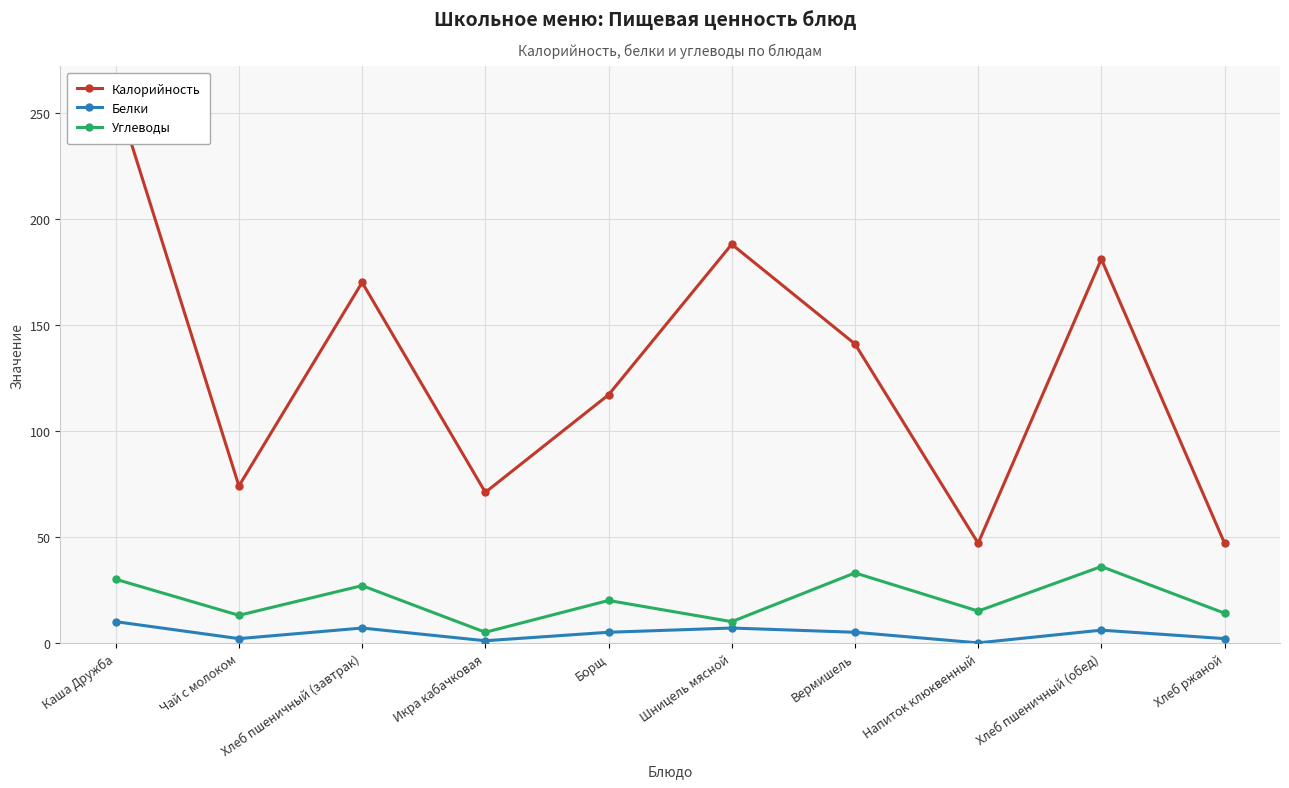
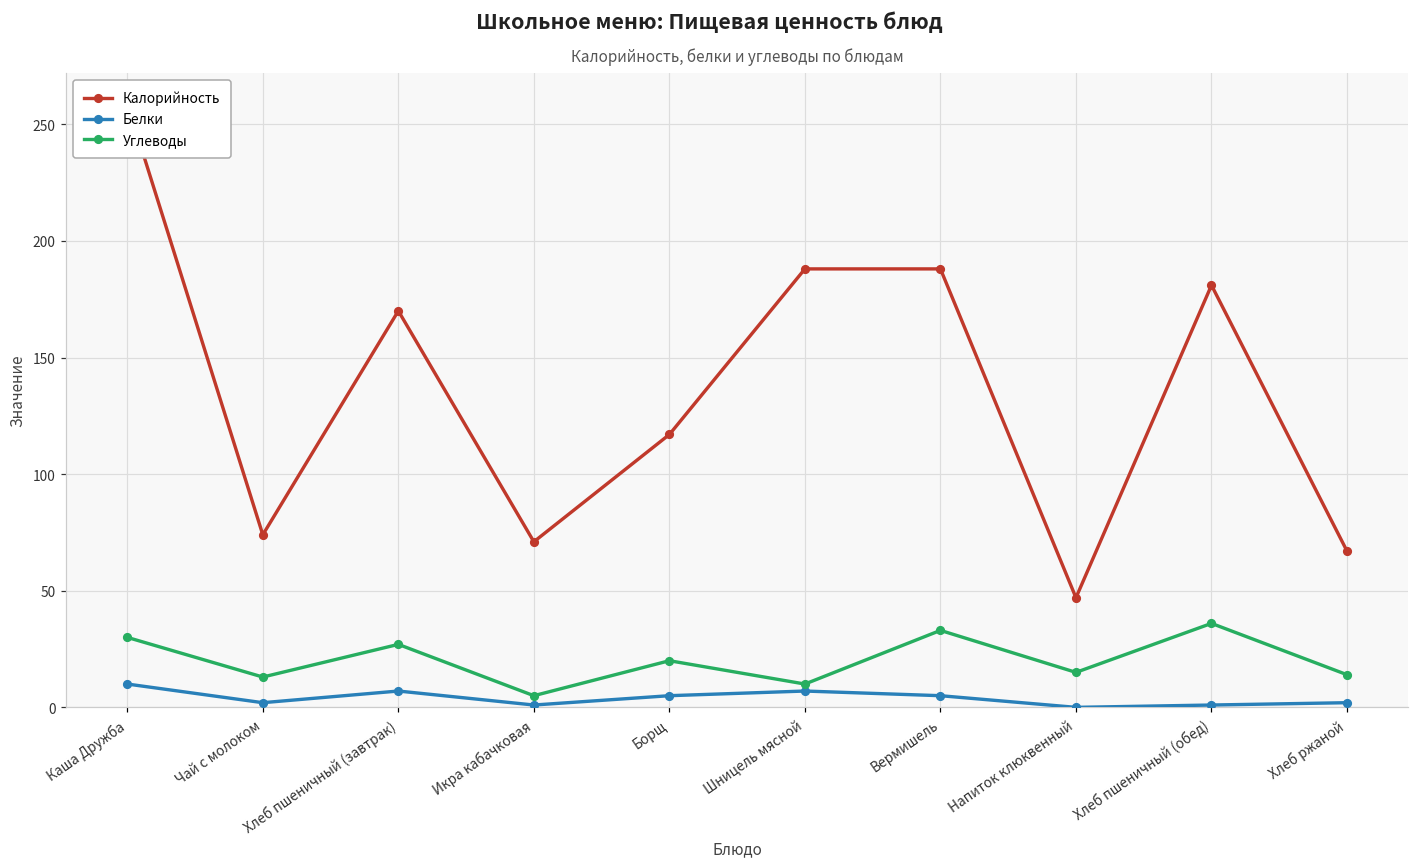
  {
    "Калорийность": {
      "Чай с молоком": 74,
      "Хлеб пшеничный (завтрак)": 170,
      "Икра кабачковая": 71,
      "Борщ": 117,
      "Шницель мясной": 188,
-     "Вермишель": 141,
+     "Вермишель": 188,
      "Напиток клюквенный": 47,
      "Хлеб пшеничный (обед)": 181,
-     "Хлеб ржаной": 47
+     "Хлеб ржаной": 67
    },
    "Белки": {
      "Каша Дружба": 10,
      "Чай с молоком": 2,
      "Хлеб пшеничный (завтрак)": 7,
      "Икра кабачковая": 1,
      "Борщ": 5,
      "Шницель мясной": 7,
      "Вермишель": 5,
      "Напиток клюквенный": 0,
-     "Хлеб пшеничный (обед)": 6,
+     "Хлеб пшеничный (обед)": 1,
      "Хлеб ржаной": 2
    },
    "Углеводы": {
      "Каша Дружба": 30,
      "Чай с молоком": 13,
      "Хлеб пшеничный (завтрак)": 27,
      "Икра кабачковая": 5,
      "Борщ": 20,
      "Шницель мясной": 10,
      "Вермишель": 33,
      "Напиток клюквенный": 15,
      "Хлеб пшеничный (обед)": 36,
      "Хлеб ржаной": 14
    }
  }
